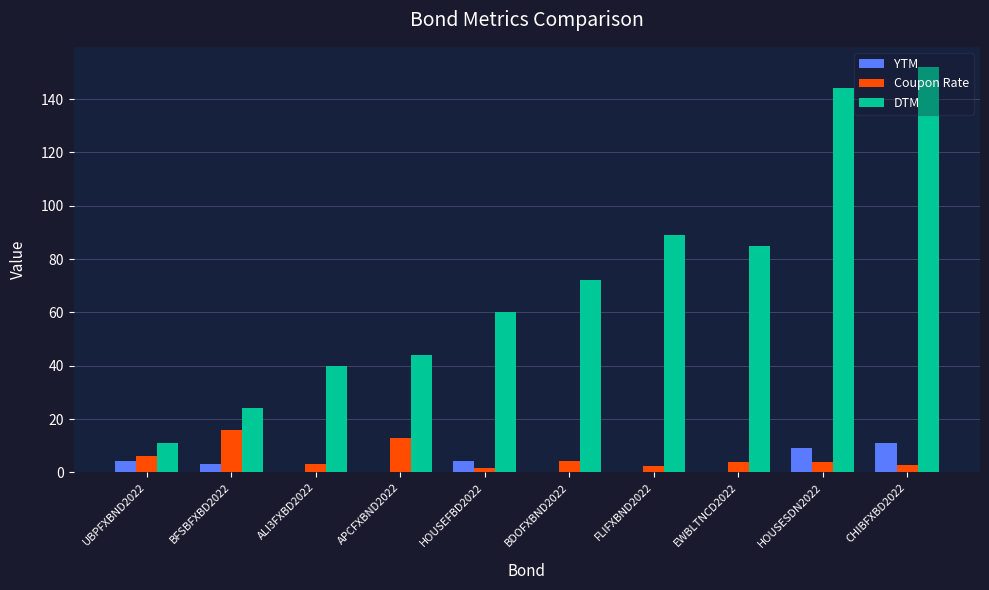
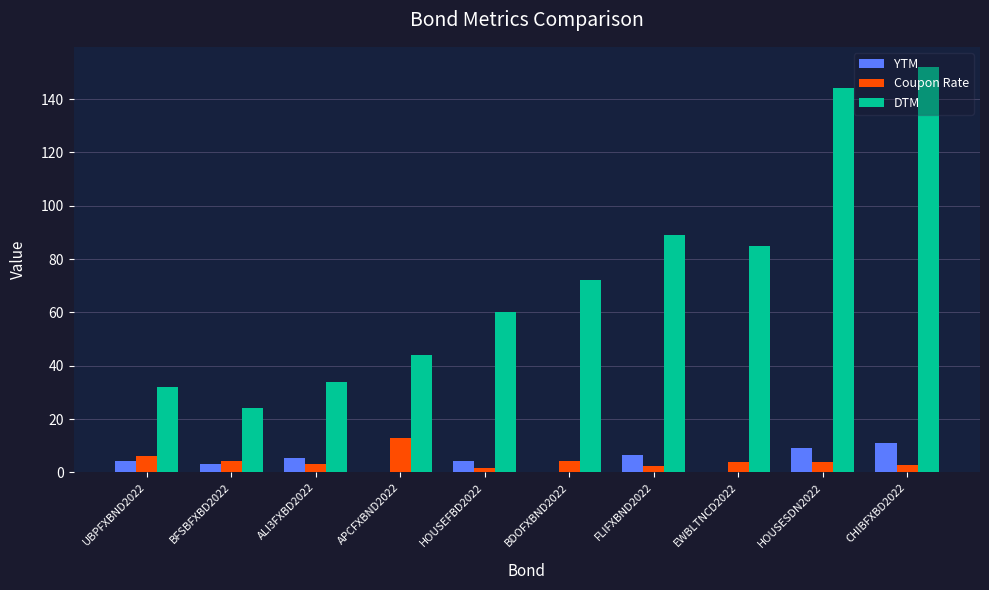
  {
    "YTM": {
      "UBPFXBND2022": 4,
      "BFSBFXBD2022": 3,
-     "ALI3FXBD2022": 0,
+     "ALI3FXBD2022": 5,
      "HOUSEFBD2022": 4,
-     "FLIFXBND2022": 0,
+     "FLIFXBND2022": 6,
      "HOUSESDN2022": 9,
      "CHIBFXBD2022": 11
    },
    "Coupon Rate": {
      "UBPFXBND2022": 6,
-     "BFSBFXBD2022": 16,
+     "BFSBFXBD2022": 4,
      "ALI3FXBD2022": 3,
      "APCFXBND2022": 13,
      "HOUSEFBD2022": 2,
      "BDOFXBND2022": 4,
      "FLIFXBND2022": 2,
      "EWBLTNCD2022": 4,
      "HOUSESDN2022": 4,
      "CHIBFXBD2022": 3
    },
    "DTM": {
-     "UBPFXBND2022": 11,
+     "UBPFXBND2022": 32,
      "BFSBFXBD2022": 24,
-     "ALI3FXBD2022": 40,
+     "ALI3FXBD2022": 34,
      "APCFXBND2022": 44,
      "HOUSEFBD2022": 60,
      "BDOFXBND2022": 72,
      "FLIFXBND2022": 89,
      "EWBLTNCD2022": 85,
      "HOUSESDN2022": 144
    }
  }
